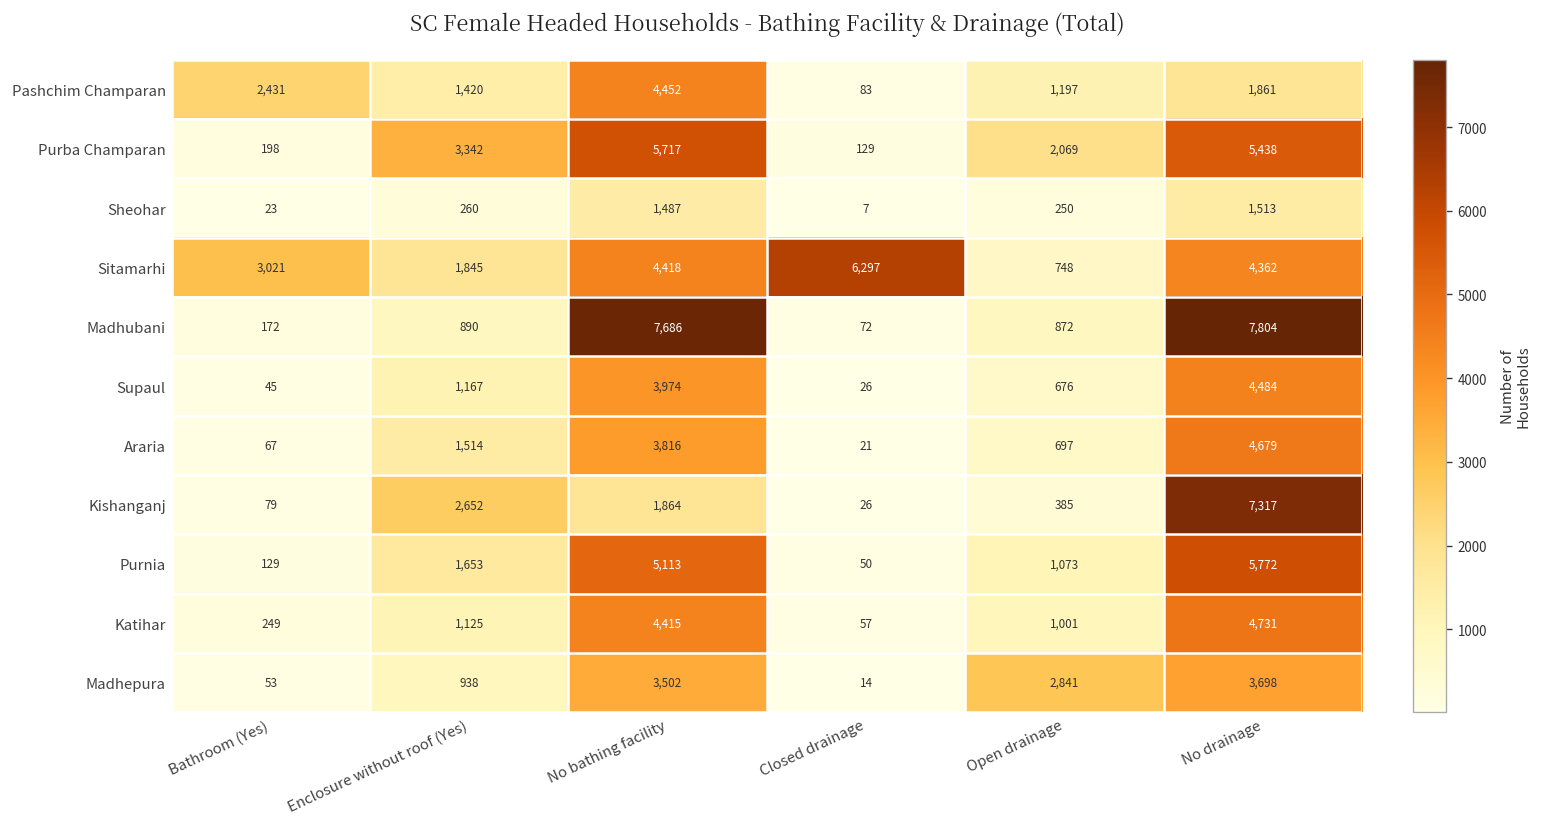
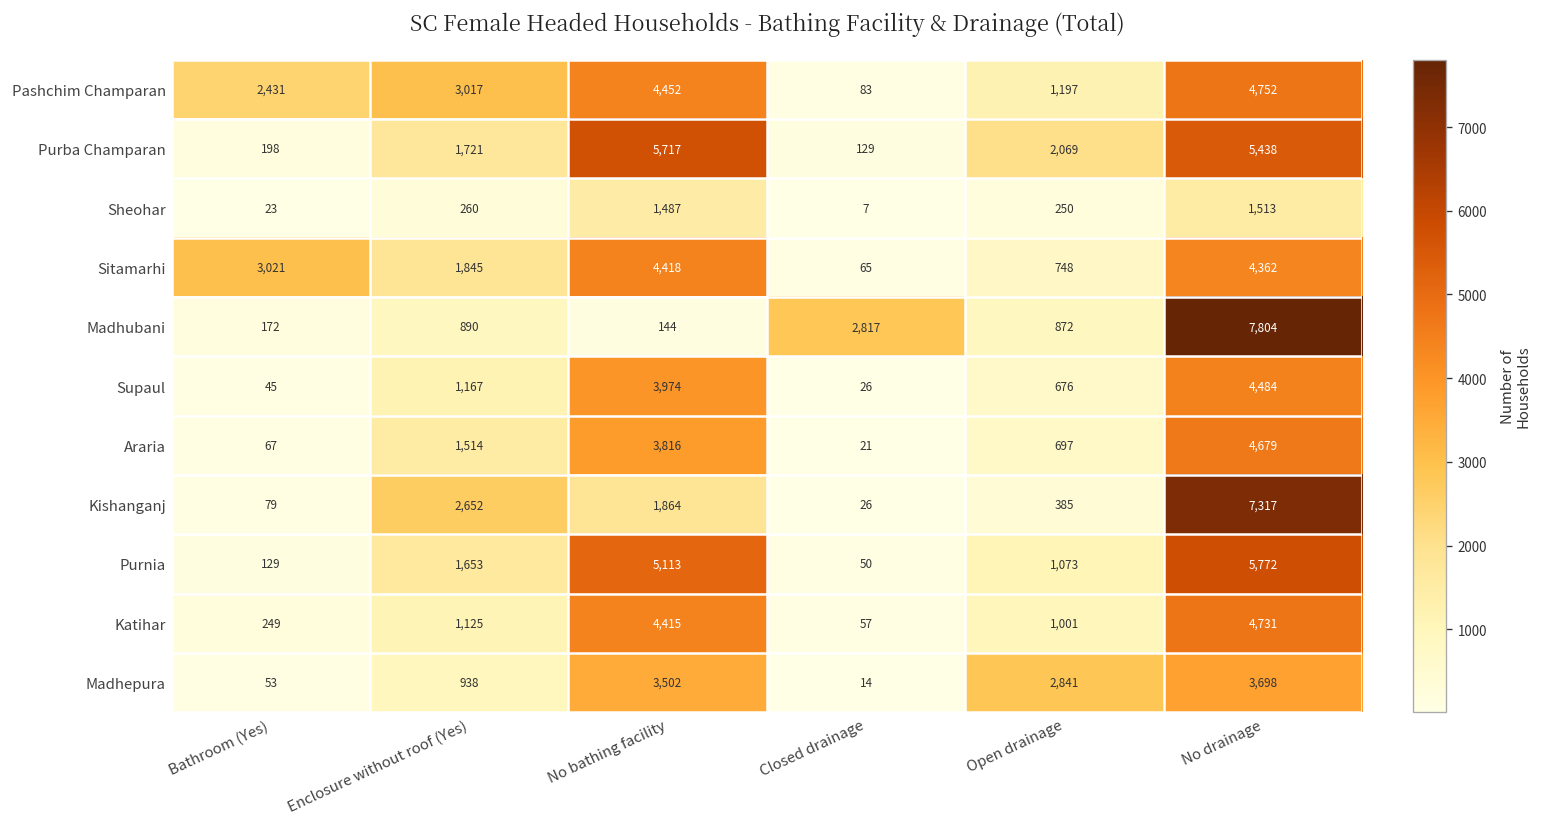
  {
    "Pashchim Champaran": {
      "Bathroom (Yes)": "2,431",
-     "Enclosure without roof (Yes)": "1,420",
+     "Enclosure without roof (Yes)": "3,017",
      "No bathing facility": "4,452",
      "Closed drainage": "83",
      "Open drainage": "1,197",
-     "No drainage": "1,861"
+     "No drainage": "4,752"
    },
    "Purba Champaran": {
      "Bathroom (Yes)": "198",
-     "Enclosure without roof (Yes)": "3,342",
+     "Enclosure without roof (Yes)": "1,721",
      "No bathing facility": "5,717",
      "Closed drainage": "129",
      "Open drainage": "2,069",
      "No drainage": "5,438"
    },
    "Sheohar": {
      "Bathroom (Yes)": "23",
      "Enclosure without roof (Yes)": "260",
      "No bathing facility": "1,487",
      "Closed drainage": "7",
      "Open drainage": "250",
      "No drainage": "1,513"
    },
    "Sitamarhi": {
      "Bathroom (Yes)": "3,021",
      "Enclosure without roof (Yes)": "1,845",
      "No bathing facility": "4,418",
-     "Closed drainage": "6,297",
+     "Closed drainage": "65",
      "Open drainage": "748",
      "No drainage": "4,362"
    },
    "Madhubani": {
      "Bathroom (Yes)": "172",
      "Enclosure without roof (Yes)": "890",
-     "No bathing facility": "7,686",
-     "Closed drainage": "72",
+     "No bathing facility": "144",
+     "Closed drainage": "2,817",
      "Open drainage": "872",
      "No drainage": "7,804"
    },
    "Supaul": {
      "Bathroom (Yes)": "45",
      "Enclosure without roof (Yes)": "1,167",
      "No bathing facility": "3,974",
      "Closed drainage": "26",
      "Open drainage": "676",
      "No drainage": "4,484"
    },
    "Araria": {
      "Bathroom (Yes)": "67",
      "Enclosure without roof (Yes)": "1,514",
      "No bathing facility": "3,816",
      "Closed drainage": "21",
      "Open drainage": "697",
      "No drainage": "4,679"
    },
    "Kishanganj": {
      "Bathroom (Yes)": "79",
      "Enclosure without roof (Yes)": "2,652",
      "No bathing facility": "1,864",
      "Closed drainage": "26",
      "Open drainage": "385",
      "No drainage": "7,317"
    },
    "Purnia": {
      "Bathroom (Yes)": "129",
      "Enclosure without roof (Yes)": "1,653",
      "No bathing facility": "5,113",
      "Closed drainage": "50",
      "Open drainage": "1,073",
      "No drainage": "5,772"
    },
    "Katihar": {
      "Bathroom (Yes)": "249",
      "Enclosure without roof (Yes)": "1,125",
      "No bathing facility": "4,415",
      "Closed drainage": "57",
      "Open drainage": "1,001",
      "No drainage": "4,731"
    },
    "Madhepura": {
      "Bathroom (Yes)": "53",
      "Enclosure without roof (Yes)": "938",
      "No bathing facility": "3,502",
      "Closed drainage": "14",
      "Open drainage": "2,841",
      "No drainage": "3,698"
    }
  }
